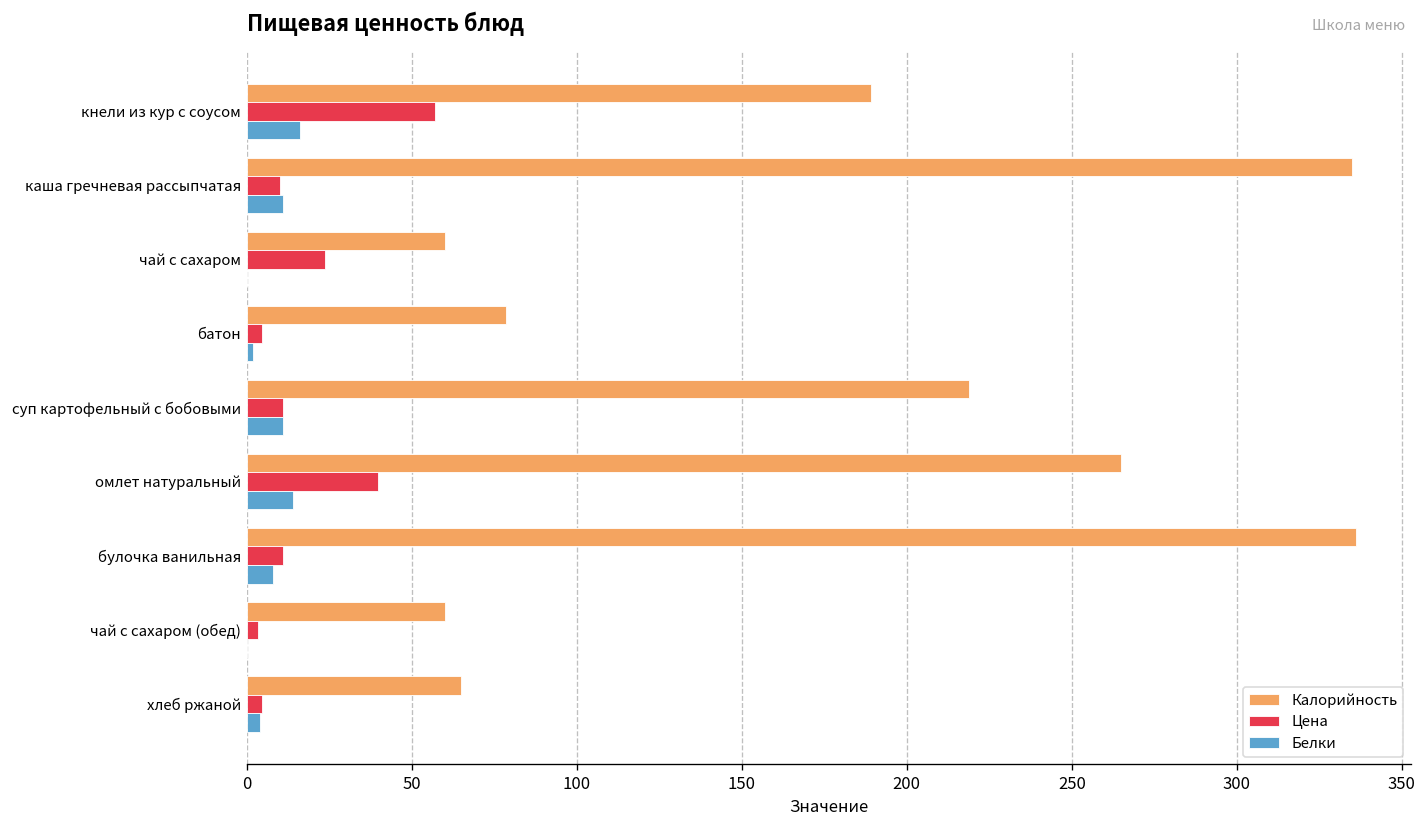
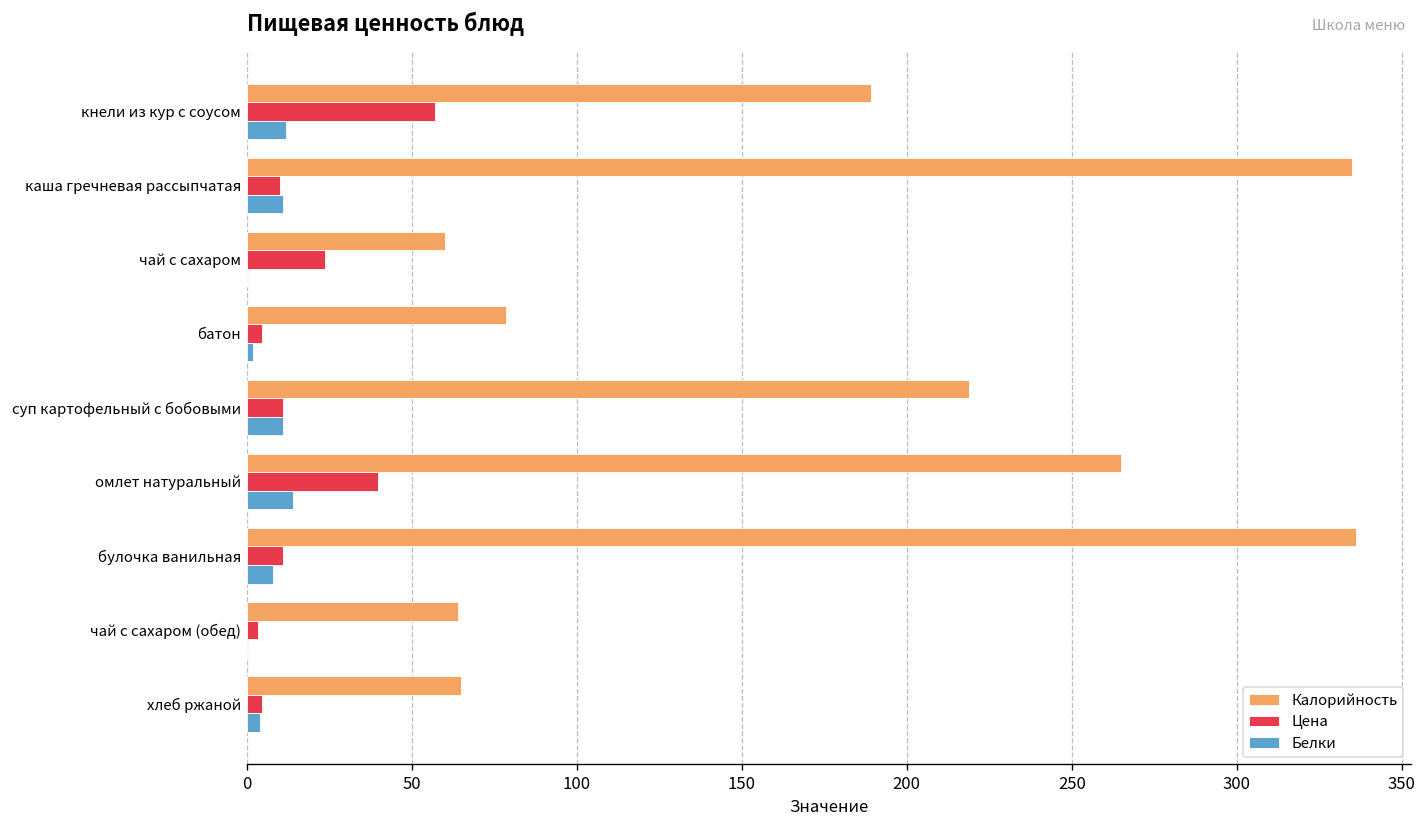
  {
    "Калорийность": {
      "кнели из кур с соусом": 189,
      "каша гречневая рассыпчатая": 335,
      "чай с сахаром": 60,
      "батон": 79,
      "суп картофельный с бобовыми": 219,
      "омлет натуральный": 265,
      "булочка ванильная": 336,
-     "чай с сахаром (обед)": 60,
+     "чай с сахаром (обед)": 64,
      "хлеб ржаной": 65
    },
    "Цена": {
      "кнели из кур с соусом": 57,
      "каша гречневая рассыпчатая": 10,
      "чай с сахаром": 24,
      "батон": 4,
      "суп картофельный с бобовыми": 11,
      "омлет натуральный": 40,
      "булочка ванильная": 11,
      "чай с сахаром (обед)": 3,
      "хлеб ржаной": 4
    },
    "Белки": {
-     "кнели из кур с соусом": 16,
+     "кнели из кур с соусом": 12,
      "каша гречневая рассыпчатая": 11,
      "чай с сахаром": 0,
      "батон": 2,
      "суп картофельный с бобовыми": 11,
      "омлет натуральный": 14,
      "булочка ванильная": 8,
      "чай с сахаром (обед)": 0,
      "хлеб ржаной": 4
    }
  }
